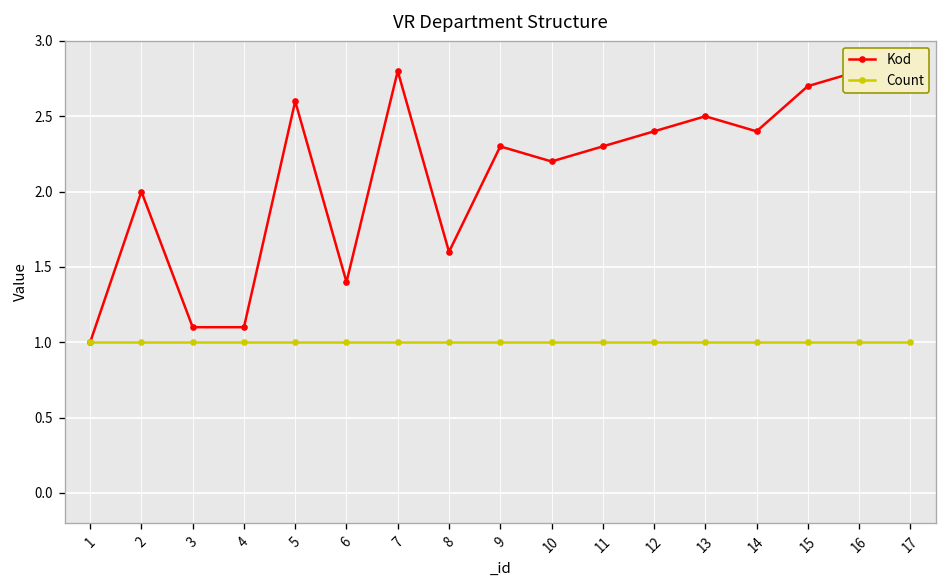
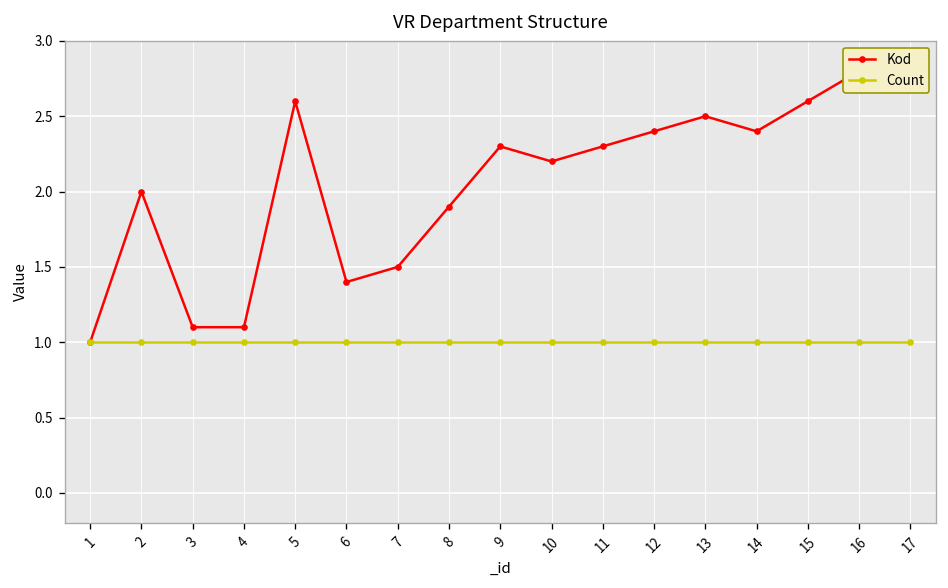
  {
    "Kod": {
      "2": 2.0,
      "3": 1.1,
      "4": 1.1,
      "5": 2.6,
      "6": 1.4,
-     "7": 2.8,
-     "8": 1.6,
+     "7": 1.5,
+     "8": 1.9,
      "9": 2.3,
      "10": 2.2,
      "11": 2.3,
      "12": 2.4,
      "13": 2.5,
      "14": 2.4,
-     "15": 2.7
+     "15": 2.6
    },
    "Count": {
      "2": 1.0,
      "3": 1.0,
      "4": 1.0,
      "5": 1.0,
      "6": 1.0,
      "7": 1.0,
      "8": 1.0,
      "9": 1.0,
      "10": 1.0,
      "11": 1.0,
      "12": 1.0,
      "13": 1.0,
      "14": 1.0,
      "15": 1.0,
      "16": 1.0,
      "17": 1.0
    }
  }
